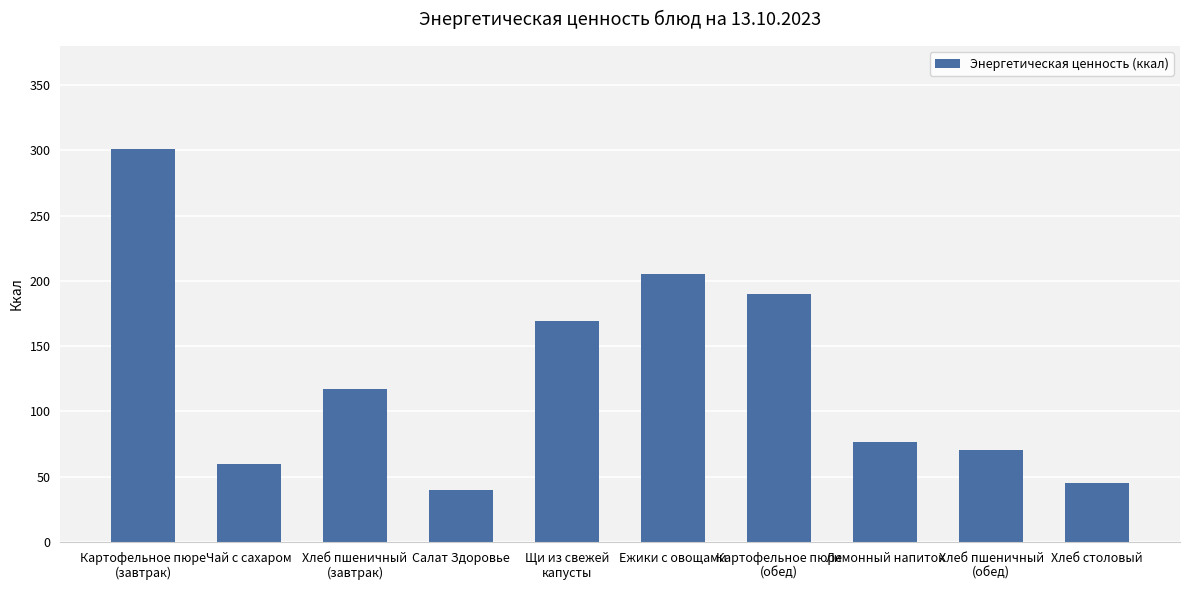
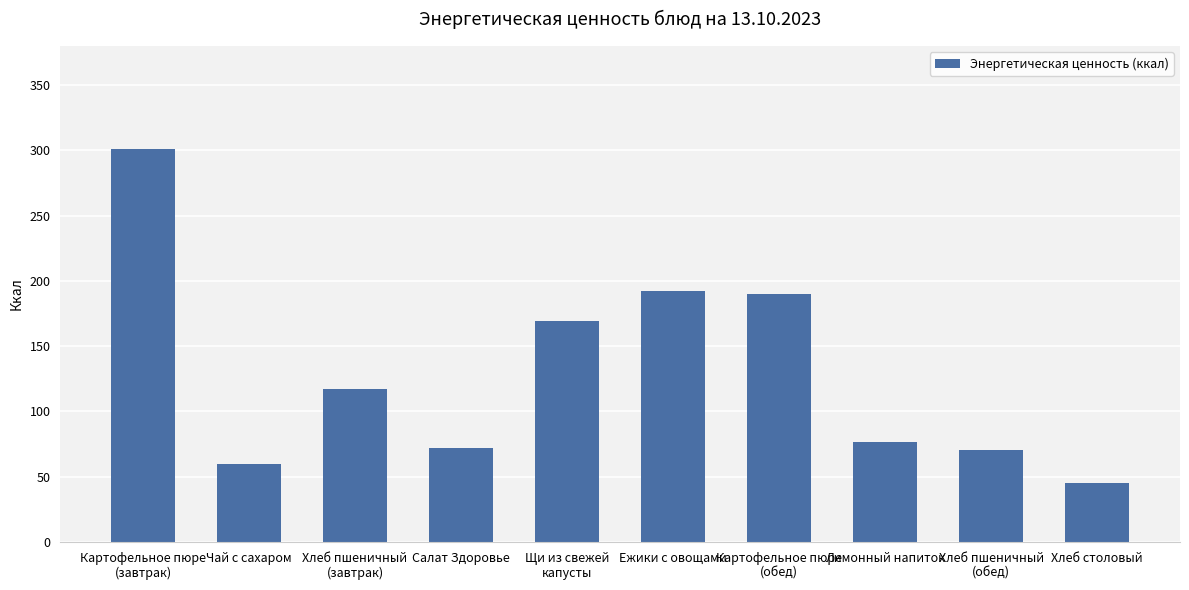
  {
    "Картофельное пюре (завтрак)": 301,
    "Чай с сахаром": 60,
    "Хлеб пшеничный (завтрак)": 118,
-   "Салат Здоровье": 40,
+   "Салат Здоровье": 72,
    "Щи из свежей капусты": 169,
-   "Ежики с овощами": 205,
+   "Ежики с овощами": 193,
    "Картофельное пюре (обед)": 190,
    "Лимонный напиток": 76,
    "Хлеб пшеничный (обед)": 71,
    "Хлеб столовый": 45
  }
